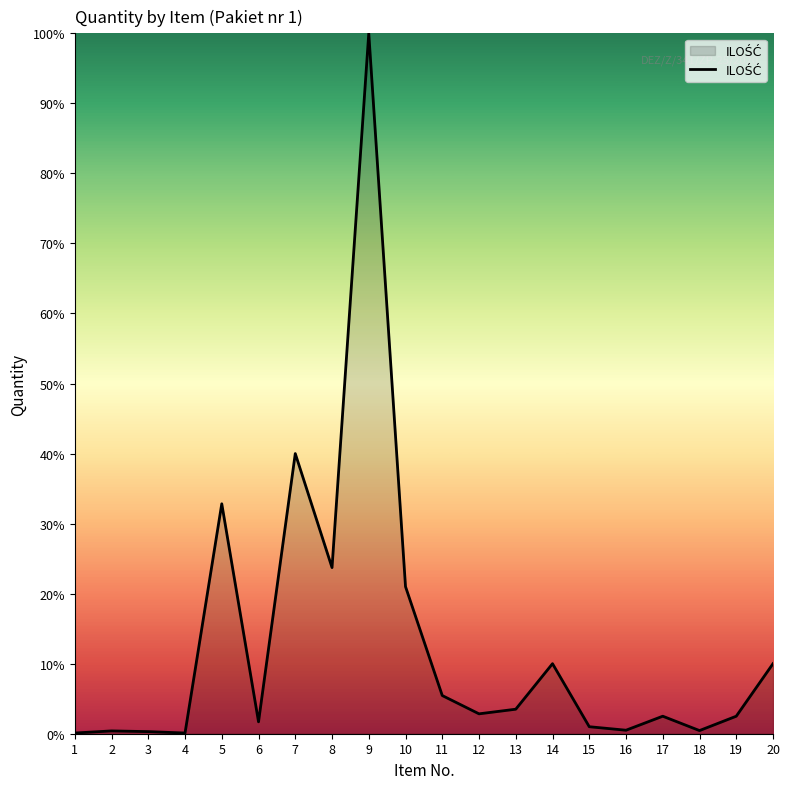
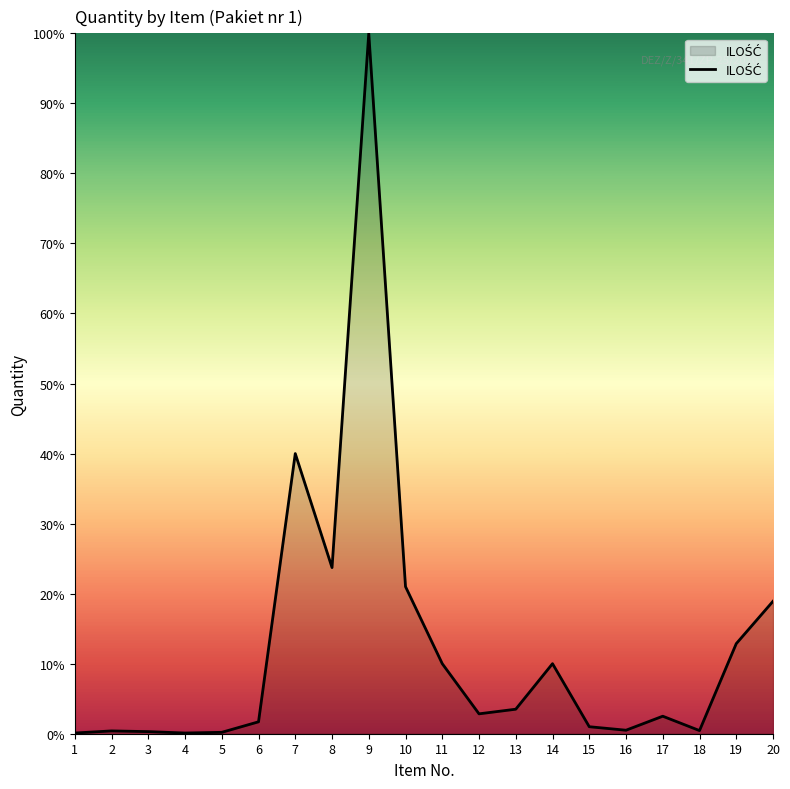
  {
    "1": "0%",
    "2": "0%",
    "3": "0%",
    "4": "0%",
-   "5": "33%",
+   "5": "0%",
    "6": "2%",
    "7": "40%",
    "8": "24%",
    "9": "100%",
    "10": "21%",
-   "11": "5%",
+   "11": "10%",
    "12": "3%",
    "13": "4%",
    "14": "10%",
    "15": "1%",
    "16": "1%",
    "17": "3%",
    "18": "0%",
-   "19": "3%",
-   "20": "10%"
+   "19": "13%",
+   "20": "19%"
  }
